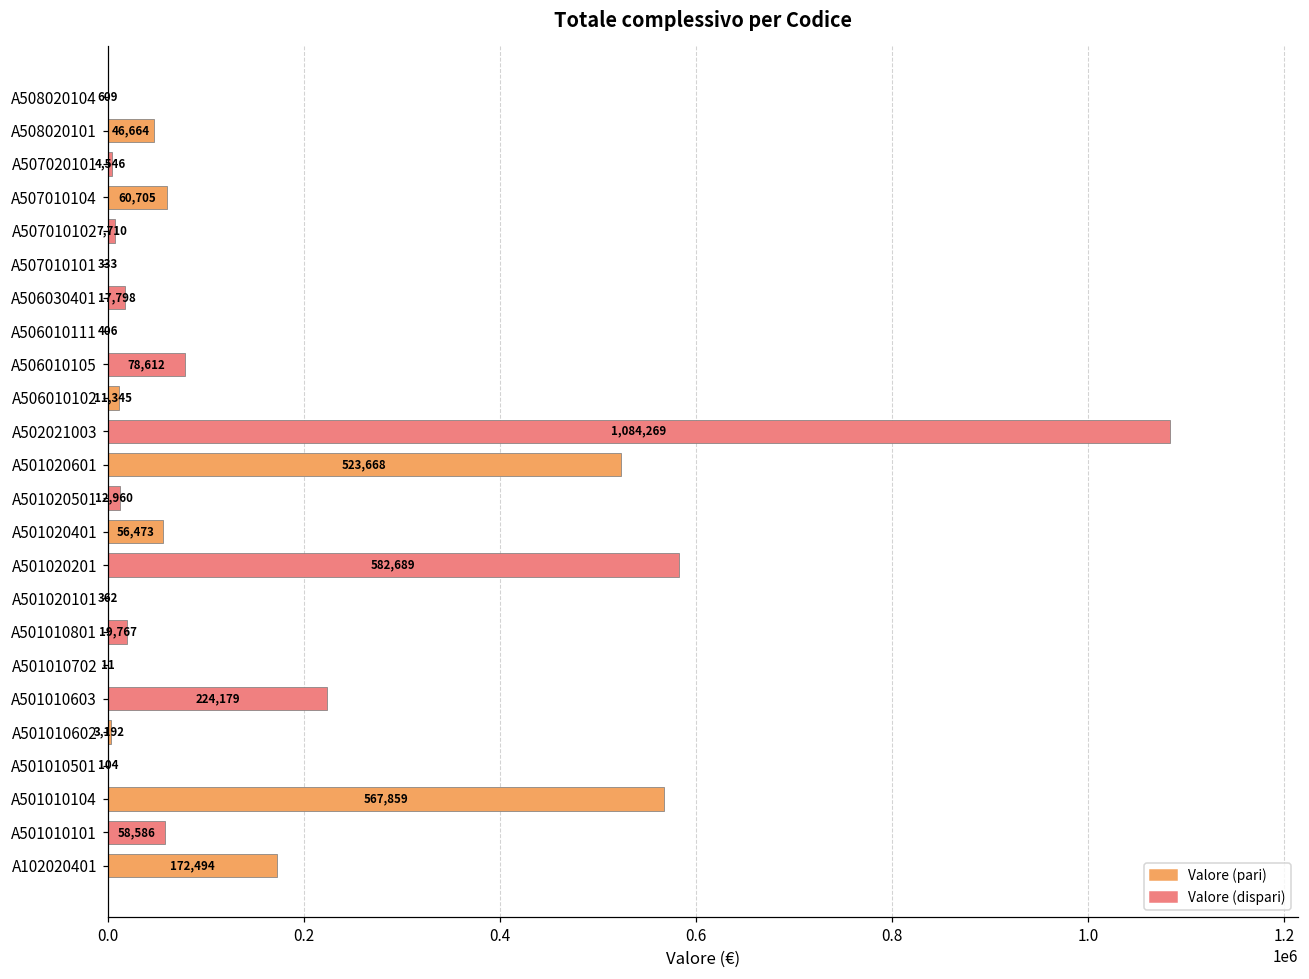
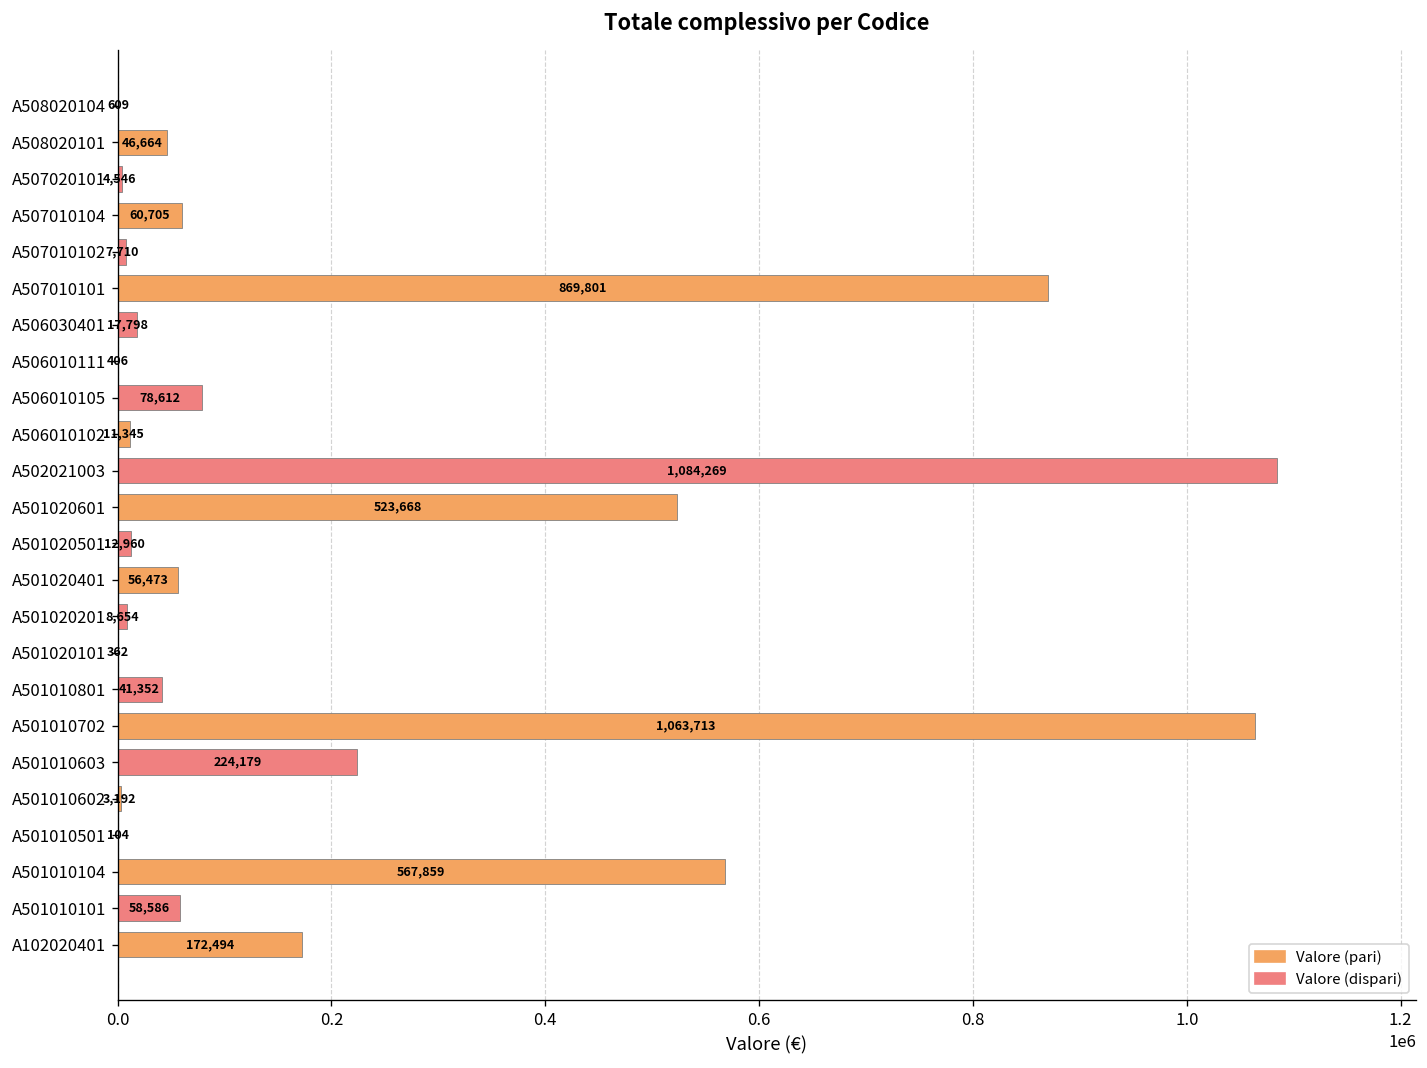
  {
    "A508020104": "609",
    "A508020101": "46,664",
    "A507020101": "4,546",
    "A507010104": "60,705",
    "A507010102": "7,710",
-   "A507010101": "333",
+   "A507010101": "869,801",
    "A506030401": "17,798",
    "A506010111": "406",
    "A506010105": "78,612",
    "A506010102": "11,345",
    "A502021003": "1,084,269",
    "A501020601": "523,668",
    "A501020501": "12,960",
    "A501020401": "56,473",
-   "A501020201": "582,689",
+   "A501020201": "8,654",
    "A501020101": "362",
-   "A501010801": "19,767",
-   "A501010702": "11",
+   "A501010801": "41,352",
+   "A501010702": "1,063,713",
    "A501010603": "224,179",
    "A501010602": "3,192",
    "A501010501": "104",
    "A501010104": "567,859",
    "A501010101": "58,586",
    "A102020401": "172,494"
  }
